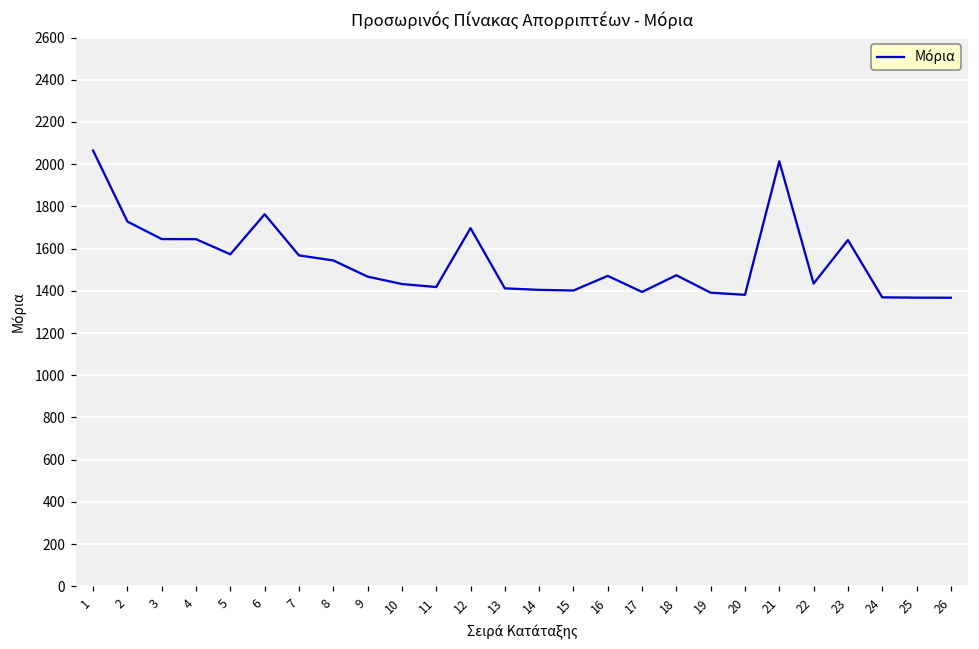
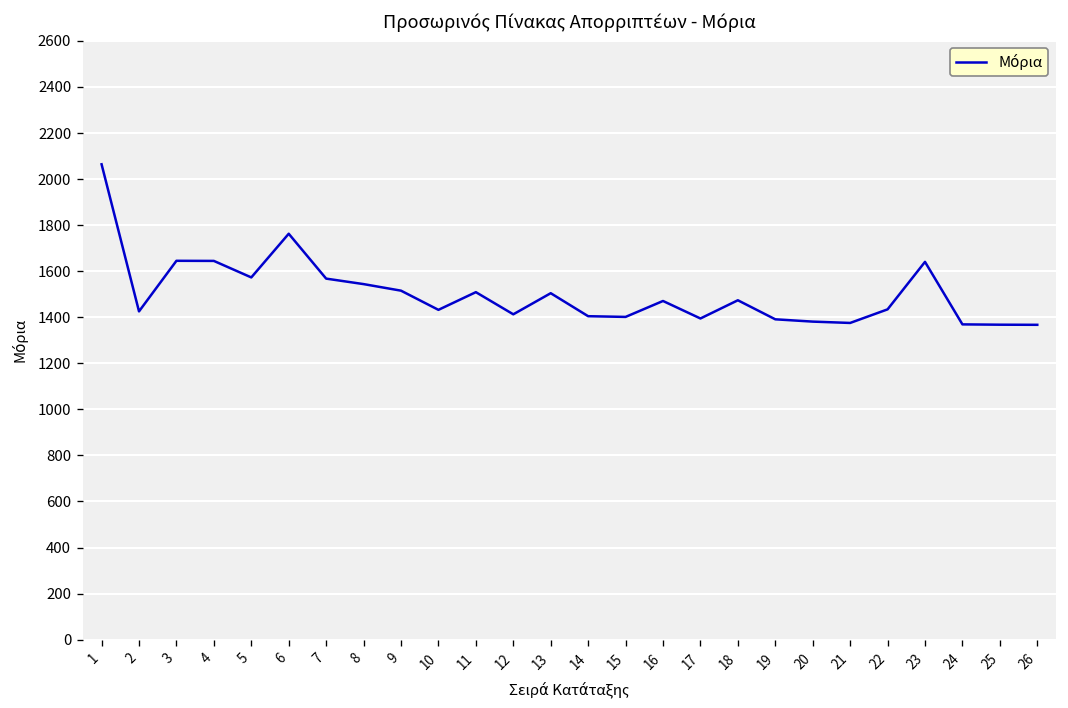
  {
    "1": 2060,
-   "2": 1730,
+   "2": 1430,
    "3": 1650,
    "4": 1640,
    "5": 1570,
    "6": 1760,
    "7": 1570,
    "8": 1540,
-   "9": 1470,
+   "9": 1520,
    "10": 1430,
-   "11": 1420,
-   "12": 1700,
-   "13": 1410,
+   "11": 1510,
+   "12": 1410,
+   "13": 1500,
    "14": 1400,
    "15": 1400,
    "16": 1470,
    "17": 1390,
    "18": 1470,
    "19": 1390,
    "20": 1380,
-   "21": 2010,
+   "21": 1380,
    "22": 1430,
    "23": 1640,
    "24": 1370,
    "25": 1370,
    "26": 1370
  }
